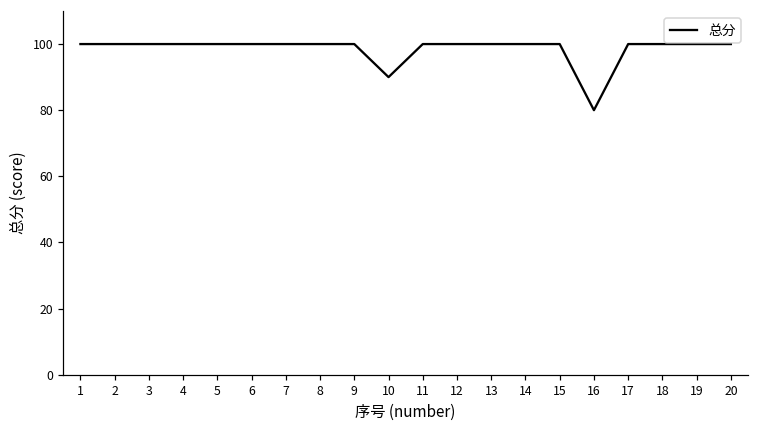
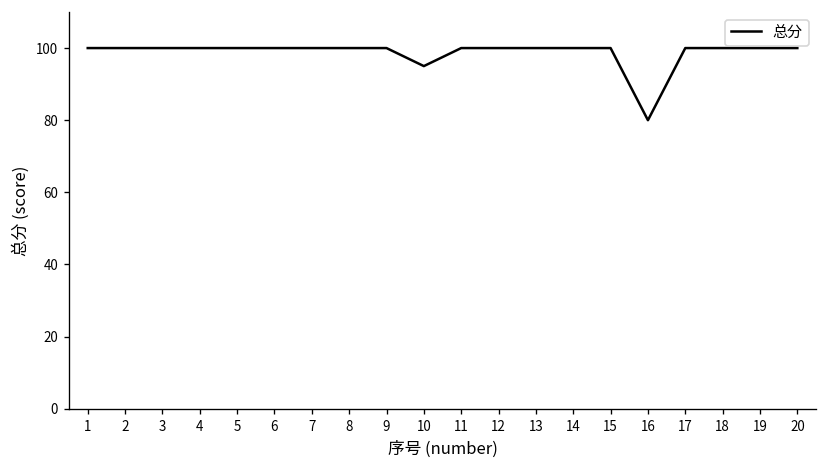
  {
    "1": 100,
    "2": 100,
    "3": 100,
    "4": 100,
    "5": 100,
    "6": 100,
    "7": 100,
    "8": 100,
    "9": 100,
-   "10": 90,
+   "10": 95,
    "11": 100,
    "12": 100,
    "13": 100,
    "14": 100,
    "15": 100,
    "16": 80,
    "17": 100,
    "18": 100,
    "19": 100,
    "20": 100
  }
